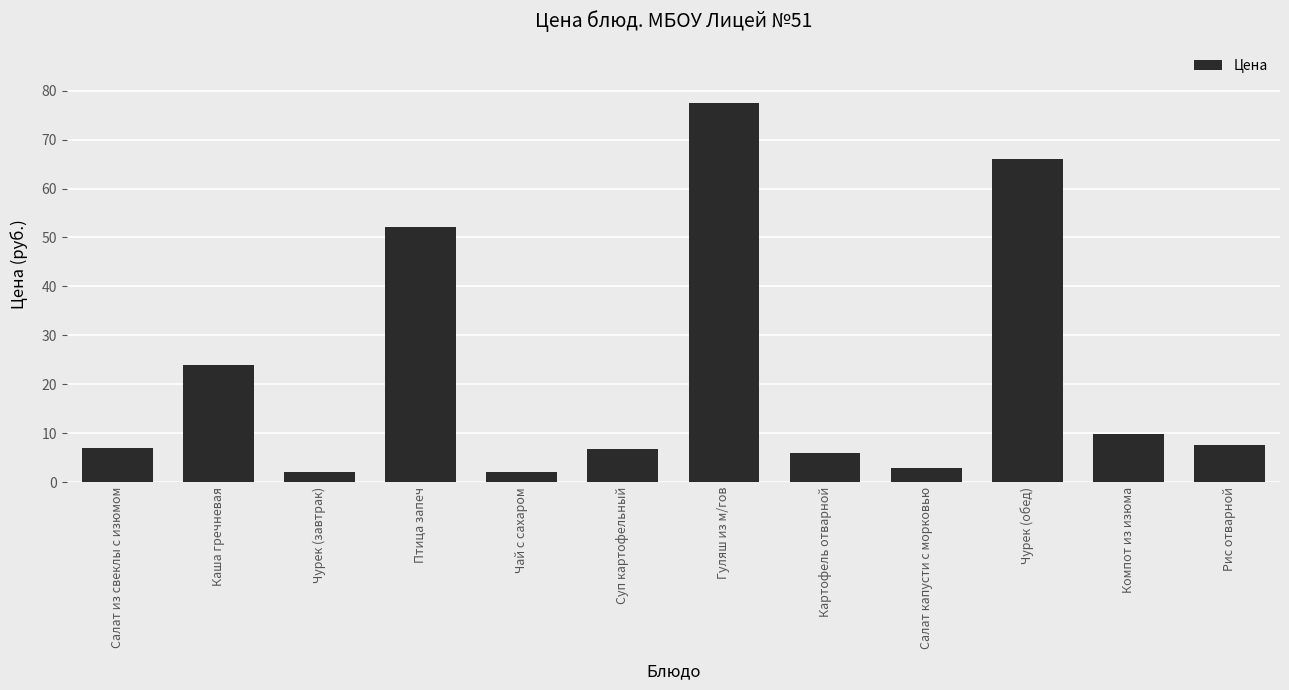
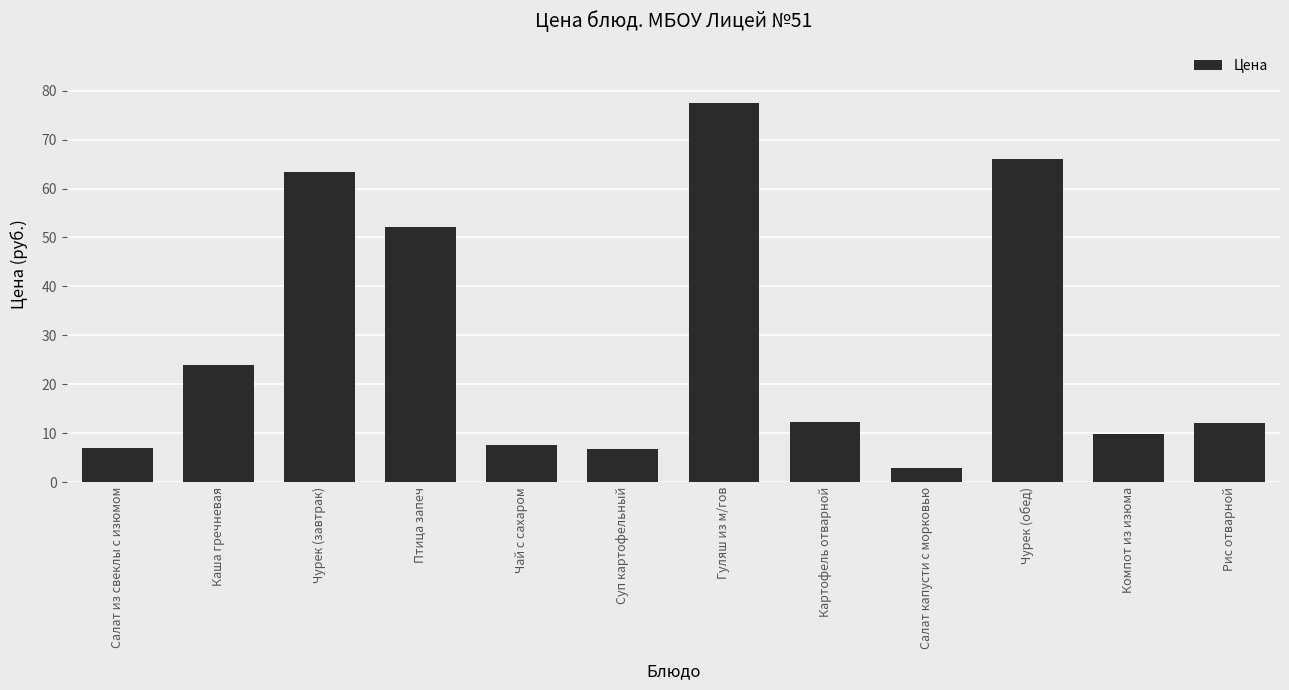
  {
    "Салат из свеклы с изюмом": 7,
    "Каша гречневая": 24,
-   "Чурек (завтрак)": 2,
+   "Чурек (завтрак)": 63,
    "Птица запеч": 52,
-   "Чай с сахаром": 2,
+   "Чай с сахаром": 8,
    "Суп картофельный": 7,
    "Гуляш из м/гов": 77,
-   "Картофель отварной": 6,
+   "Картофель отварной": 12,
    "Салат капусти с морковью": 3,
    "Чурек (обед)": 66,
    "Компот из изюма": 10,
-   "Рис отварной": 8
+   "Рис отварной": 12
  }
